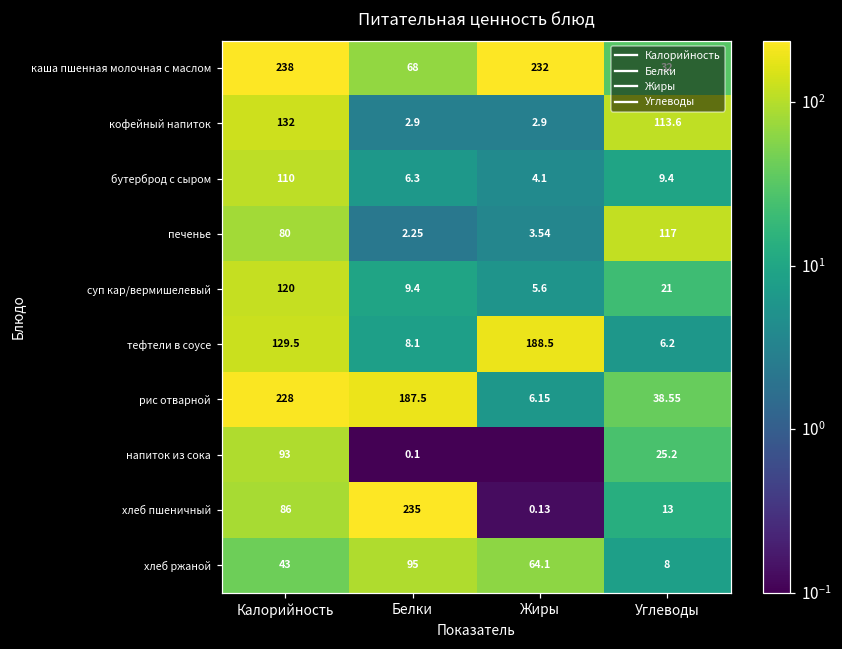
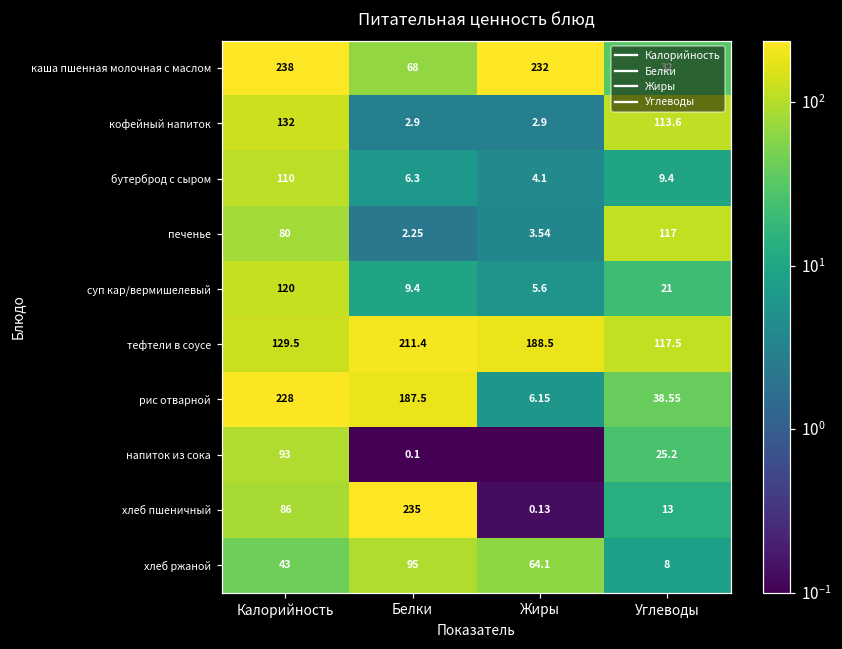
  {
    "каша пшенная молочная с маслом": {
      "Калорийность": 238,
      "Белки": 68,
      "Жиры": 232
    },
    "кофейный напиток": {
      "Калорийность": 132,
      "Белки": 2.9,
      "Жиры": 2.9,
      "Углеводы": 113.6
    },
    "бутерброд с сыром": {
      "Калорийность": 110,
      "Белки": 6.3,
      "Жиры": 4.1,
      "Углеводы": 9.4
    },
    "печенье": {
      "Калорийность": 80,
      "Белки": 2.25,
      "Жиры": 3.54,
      "Углеводы": 117
    },
    "суп кар/вермишелевый": {
      "Калорийность": 120,
      "Белки": 9.4,
      "Жиры": 5.6,
      "Углеводы": 21
    },
    "тефтели в соусе": {
      "Калорийность": 129.5,
-     "Белки": 8.1,
+     "Белки": 211.4,
      "Жиры": 188.5,
-     "Углеводы": 6.2
+     "Углеводы": 117.5
    },
    "рис отварной": {
      "Калорийность": 228,
      "Белки": 187.5,
      "Жиры": 6.15,
      "Углеводы": 38.55
    },
    "напиток из сока": {
      "Калорийность": 93,
      "Белки": 0.1,
      "Углеводы": 25.2
    },
    "хлеб пшеничный": {
      "Калорийность": 86,
      "Белки": 235,
      "Жиры": 0.13,
      "Углеводы": 13
    },
    "хлеб ржаной": {
      "Калорийность": 43,
      "Белки": 95,
      "Жиры": 64.1,
      "Углеводы": 8
    }
  }
